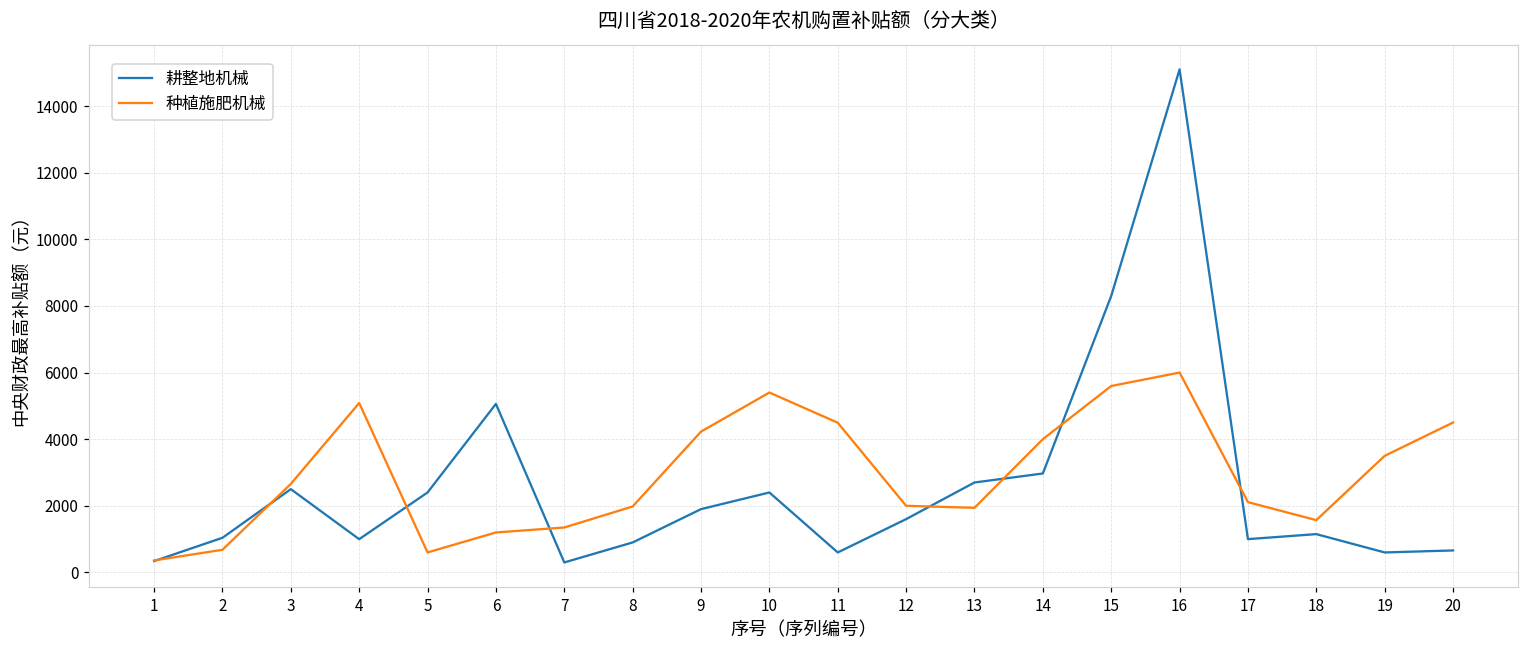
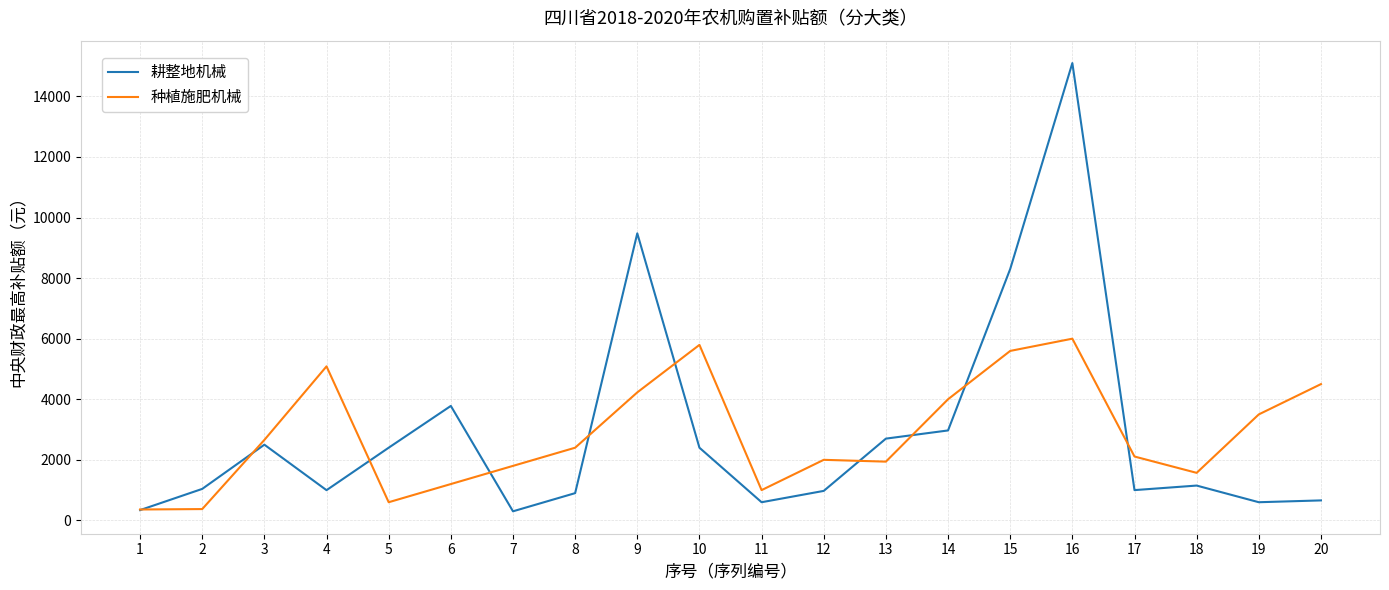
  {
    "耕整地机械": {
      "2": 1000,
      "3": 2500,
      "4": 1000,
      "5": 2400,
-     "6": 5100,
+     "6": 3800,
      "7": 300,
      "8": 900,
-     "9": 1900,
+     "9": 9500,
      "10": 2400,
      "11": 600,
-     "12": 1600,
+     "12": 1000,
      "13": 2700,
      "14": 3000,
      "15": 8300,
      "16": 15100,
      "17": 1000,
      "18": 1200,
      "19": 600,
      "20": 700
    },
    "种植施肥机械": {
-     "2": 700,
+     "2": 400,
      "3": 2700,
      "4": 5100,
      "5": 600,
      "6": 1200,
-     "7": 1300,
-     "8": 2000,
+     "7": 1800,
+     "8": 2400,
      "9": 4200,
-     "10": 5400,
-     "11": 4500,
+     "10": 5800,
+     "11": 1000,
      "12": 2000,
      "13": 1900,
      "14": 4000,
      "15": 5600,
      "16": 6000,
      "17": 2100,
      "18": 1600,
      "19": 3500,
      "20": 4500
    }
  }
